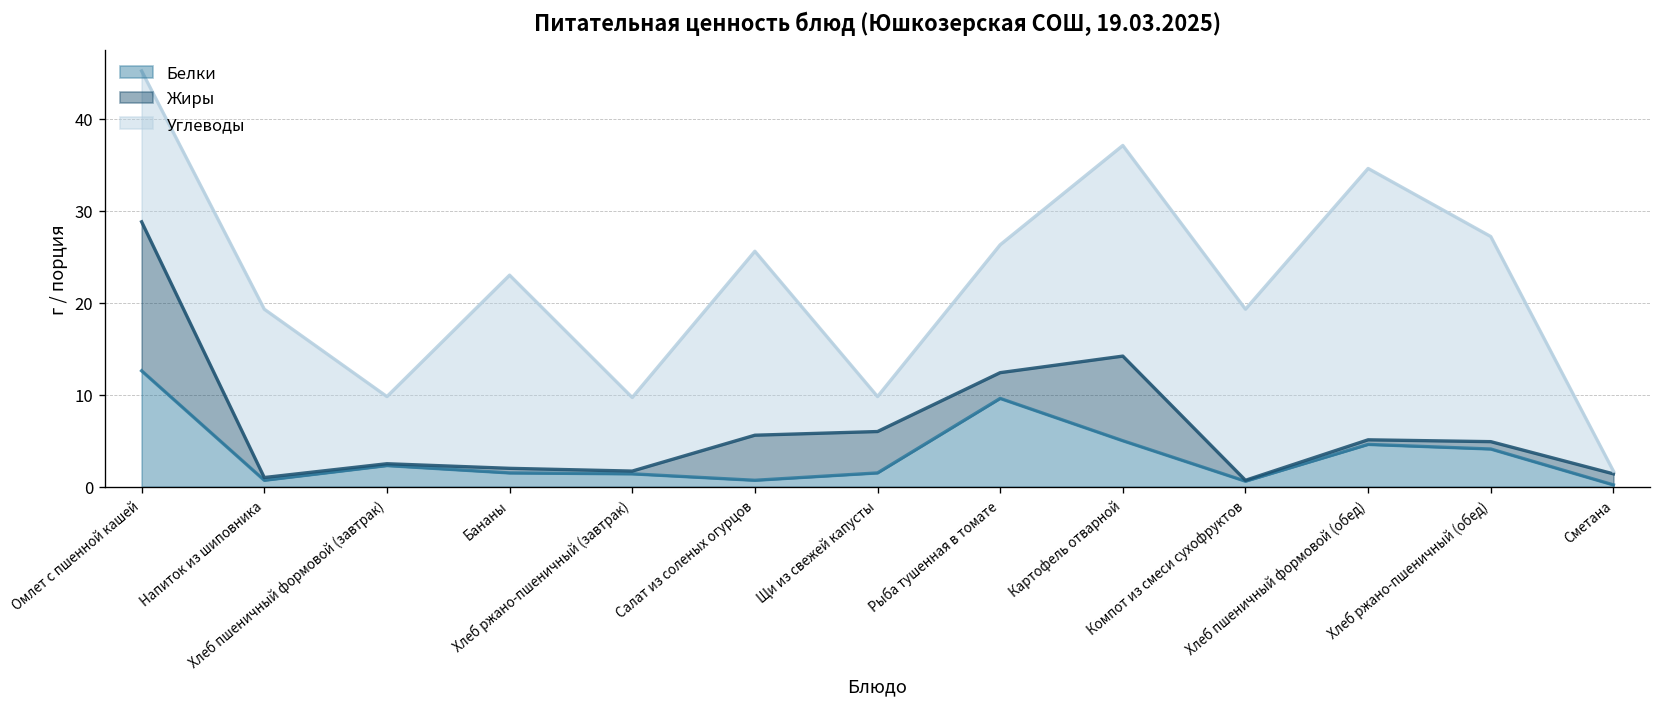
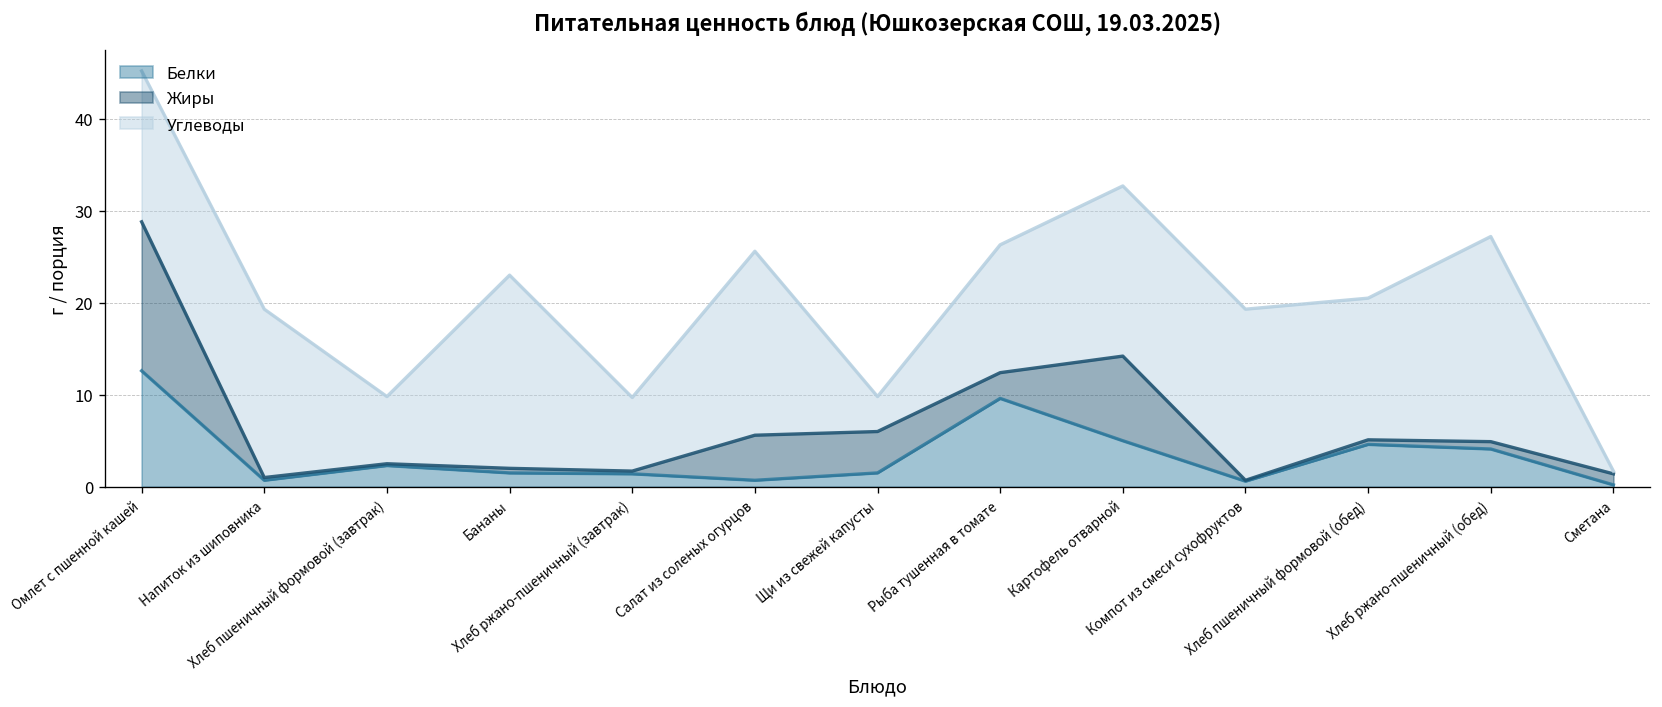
  {
    "Углеводы": {
      "Омлет с пшенной кашей": 16,
      "Напиток из шиповника": 18,
      "Хлеб пшеничный формовой (завтрак)": 7,
      "Бананы": 21,
      "Хлеб ржано-пшеничный (завтрак)": 8,
      "Салат из соленых огурцов": 20,
      "Щи из свежей капусты": 4,
      "Рыба тушенная в томате": 14,
-     "Картофель отварной": 23,
+     "Картофель отварной": 19,
      "Компот из смеси сухофруктов": 19,
-     "Хлеб пшеничный формовой (обед)": 30,
+     "Хлеб пшеничный формовой (обед)": 15,
      "Хлеб ржано-пшеничный (обед)": 22
    }
  }
